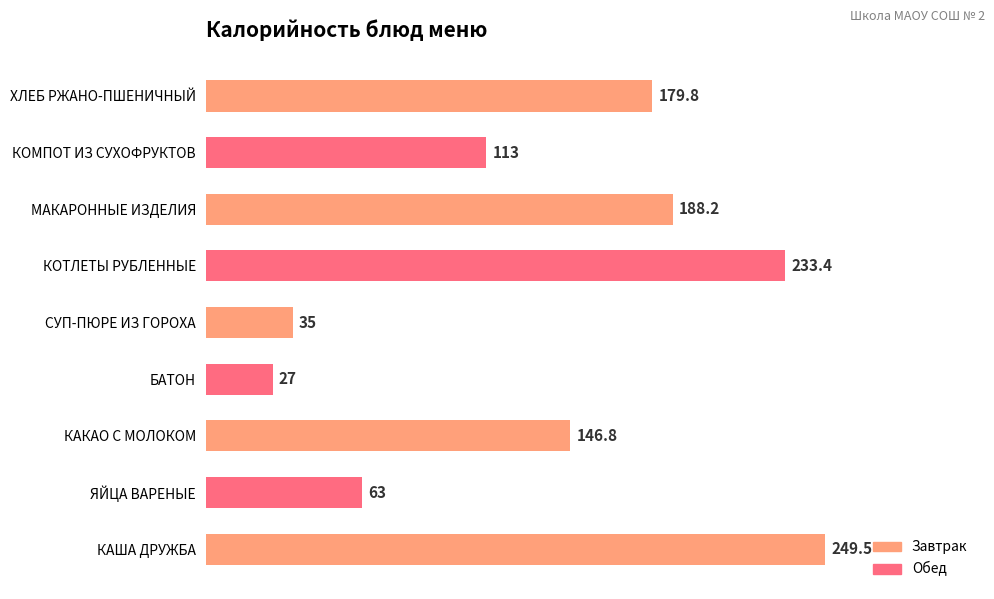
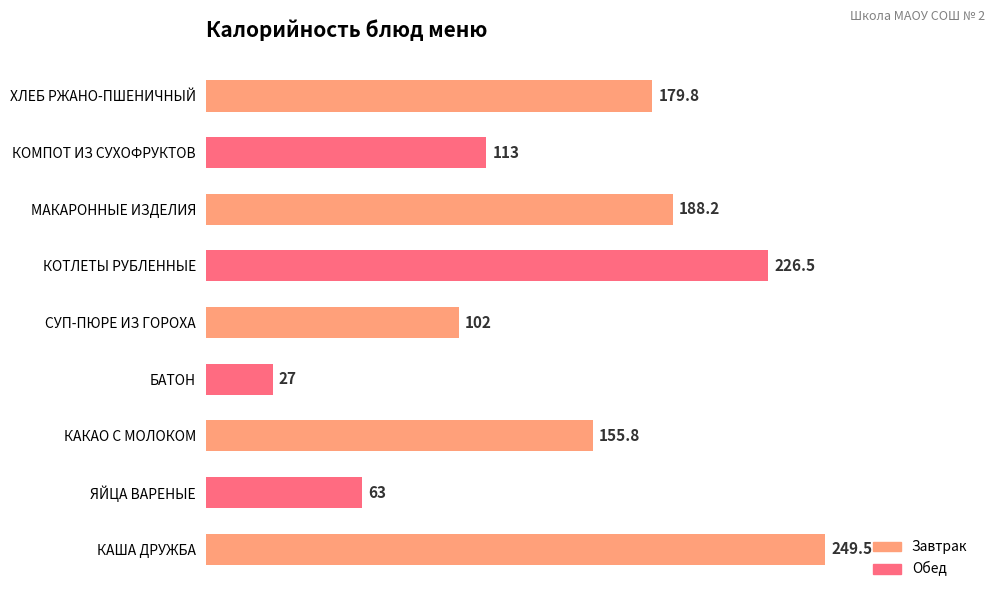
  {
    "ХЛЕБ РЖАНО-ПШЕНИЧНЫЙ": 179.8,
    "КОМПОТ ИЗ СУХОФРУКТОВ": 113,
    "МАКАРОННЫЕ ИЗДЕЛИЯ": 188.2,
-   "КОТЛЕТЫ РУБЛЕННЫЕ": 233.4,
-   "СУП-ПЮРЕ ИЗ ГОРОХА": 35,
+   "КОТЛЕТЫ РУБЛЕННЫЕ": 226.5,
+   "СУП-ПЮРЕ ИЗ ГОРОХА": 102,
    "БАТОН": 27,
-   "КАКАО С МОЛОКОМ": 146.8,
+   "КАКАО С МОЛОКОМ": 155.8,
    "ЯЙЦА ВАРЕНЫЕ": 63,
    "КАША ДРУЖБА": 249.5
  }
